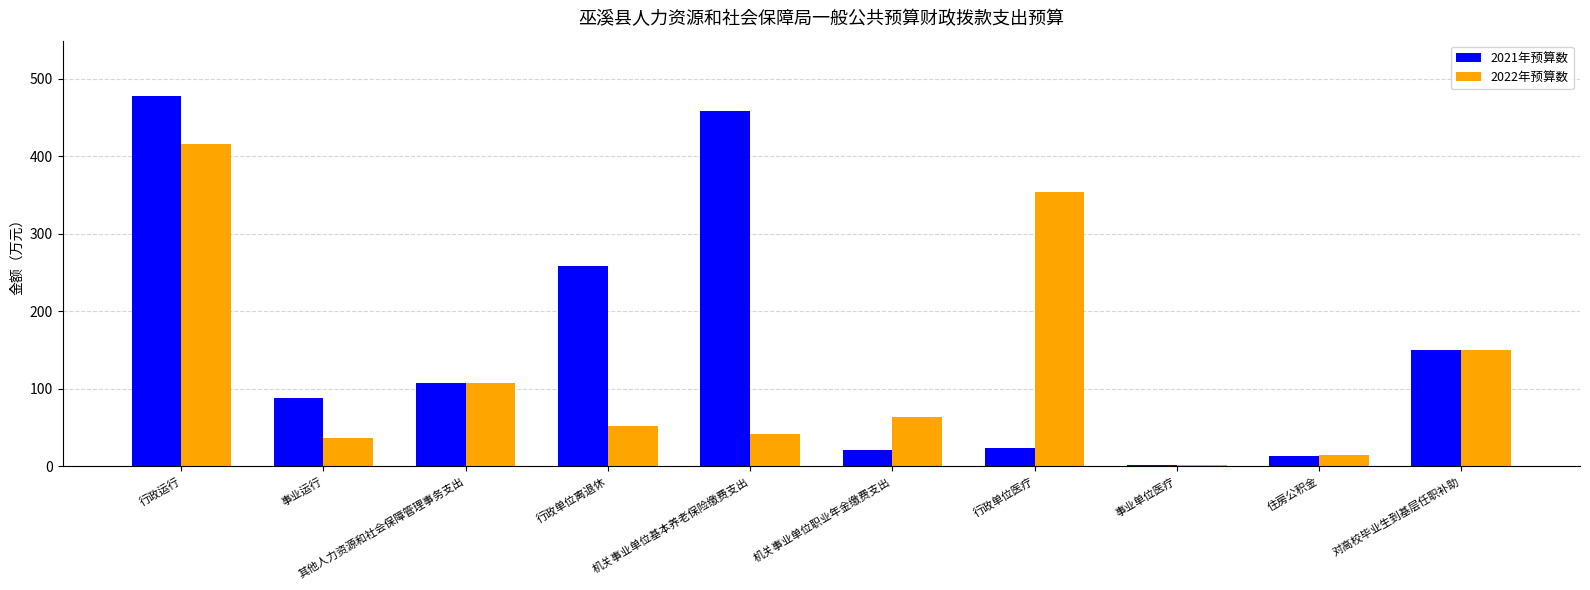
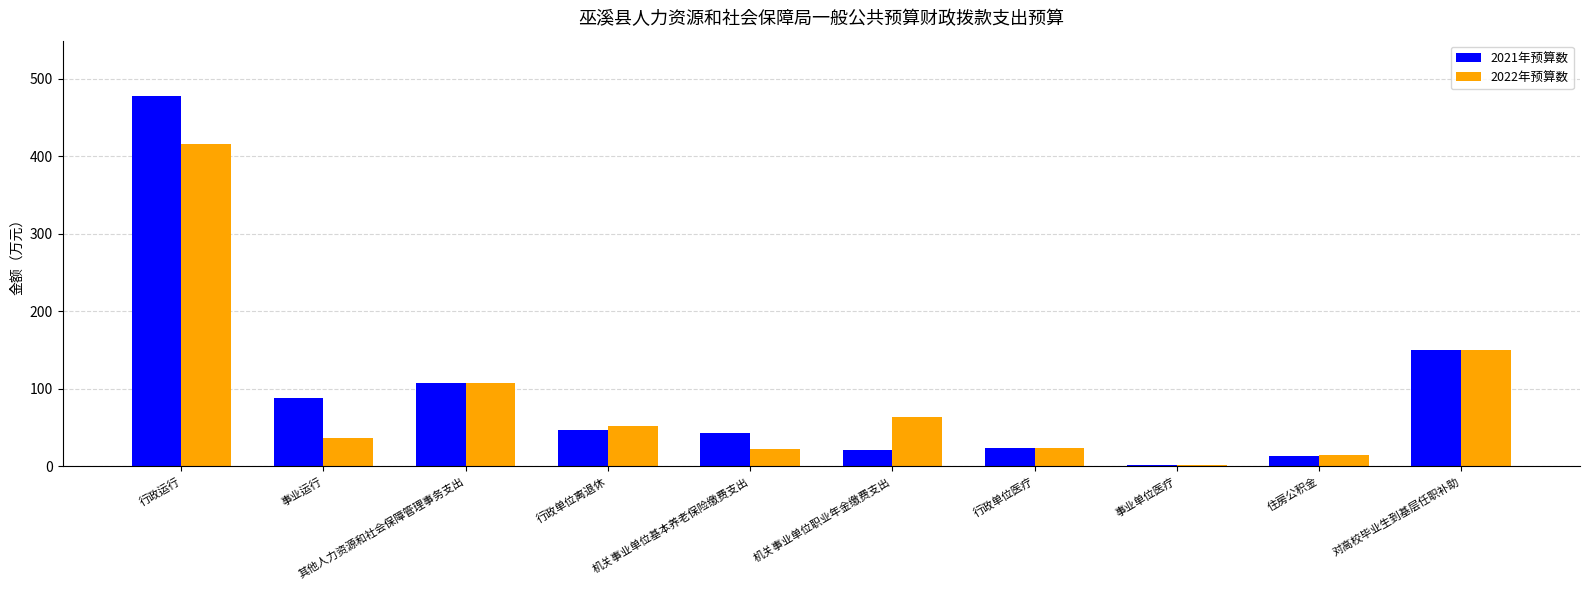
  {
    "2021年预算数": {
      "行政运行": 480,
      "事业运行": 90,
      "其他人力资源和社会保障管理事务支出": 110,
-     "行政单位离退休": 260,
-     "机关事业单位基本养老保险缴费支出": 460,
+     "行政单位离退休": 50,
+     "机关事业单位基本养老保险缴费支出": 40,
      "机关事业单位职业年金缴费支出": 20,
      "行政单位医疗": 20,
      "住房公积金": 10,
      "对高校毕业生到基层任职补助": 150
    },
    "2022年预算数": {
      "行政运行": 420,
      "事业运行": 40,
      "其他人力资源和社会保障管理事务支出": 110,
      "行政单位离退休": 50,
-     "机关事业单位基本养老保险缴费支出": 40,
+     "机关事业单位基本养老保险缴费支出": 20,
      "机关事业单位职业年金缴费支出": 60,
-     "行政单位医疗": 350,
+     "行政单位医疗": 20,
      "住房公积金": 20,
      "对高校毕业生到基层任职补助": 150
    }
  }
